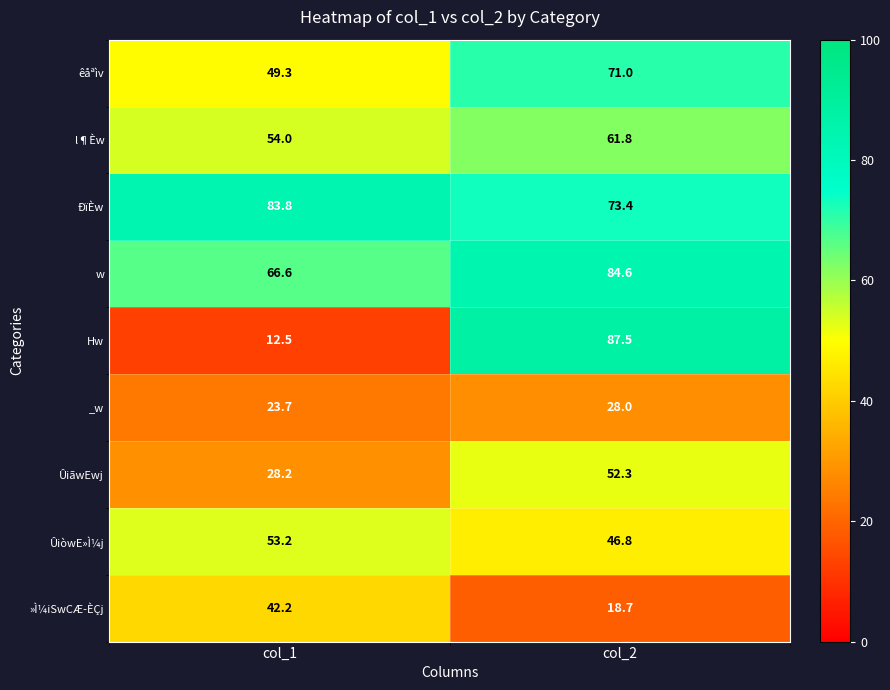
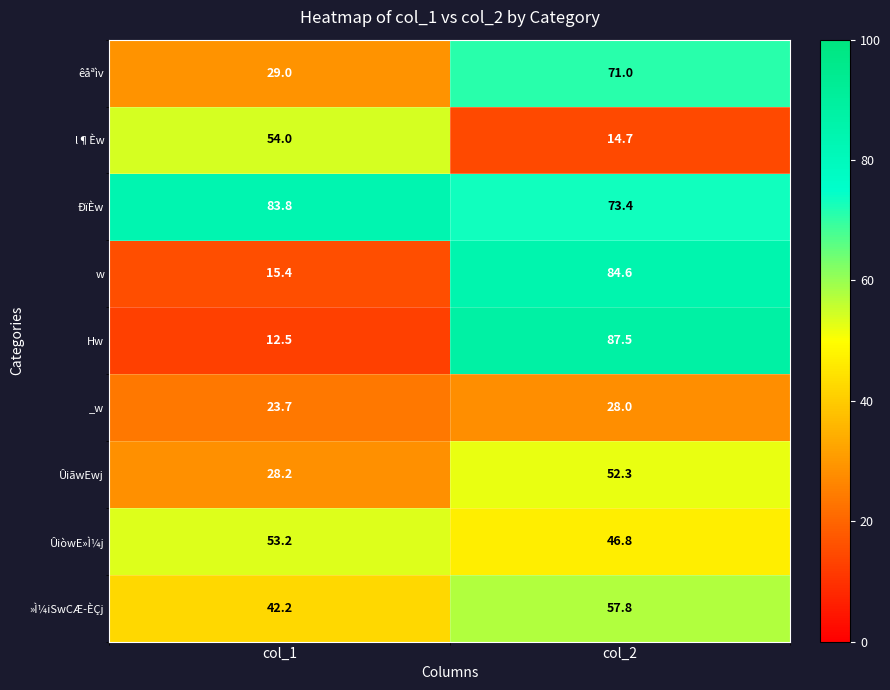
  {
    "êåªìv": {
-     "col_1": 49.3,
+     "col_1": 29.0,
      "col_2": 71.0
    },
    "l¶Èw": {
      "col_1": 54.0,
-     "col_2": 61.8
+     "col_2": 14.7
    },
    "ÐïÈw": {
      "col_1": 83.8,
      "col_2": 73.4
    },
    "w": {
-     "col_1": 66.6,
+     "col_1": 15.4,
      "col_2": 84.6
    },
    "Hw": {
      "col_1": 12.5,
      "col_2": 87.5
    },
    "_w": {
      "col_1": 23.7,
      "col_2": 28.0
    },
    "ÛiãwEwj": {
      "col_1": 28.2,
      "col_2": 52.3
    },
    "ÛiòwE»Ì¼j": {
      "col_1": 53.2,
      "col_2": 46.8
    },
    "»Ì¼iSwCÆ­ÈÇj": {
      "col_1": 42.2,
-     "col_2": 18.7
+     "col_2": 57.8
    }
  }
